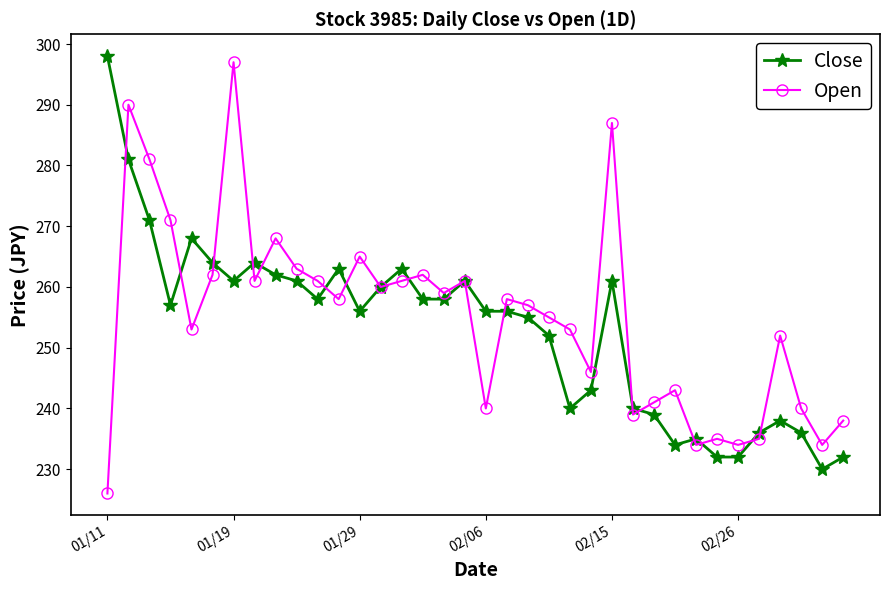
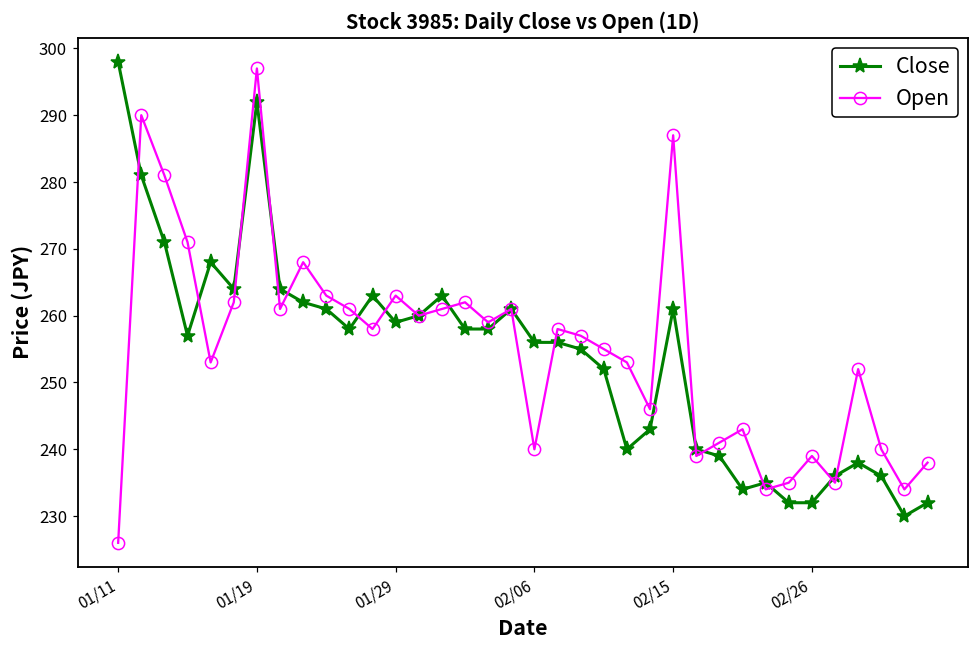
  {
    "Close": {
      "01/11": 298,
-     "01/19": 261,
-     "01/29": 256,
+     "01/19": 292,
+     "01/29": 259,
      "02/06": 256,
      "02/15": 261,
      "02/26": 232
    },
    "Open": {
      "01/11": 226,
      "01/19": 297,
-     "01/29": 265,
+     "01/29": 263,
      "02/06": 240,
      "02/15": 287,
-     "02/26": 234
+     "02/26": 239
    }
  }
